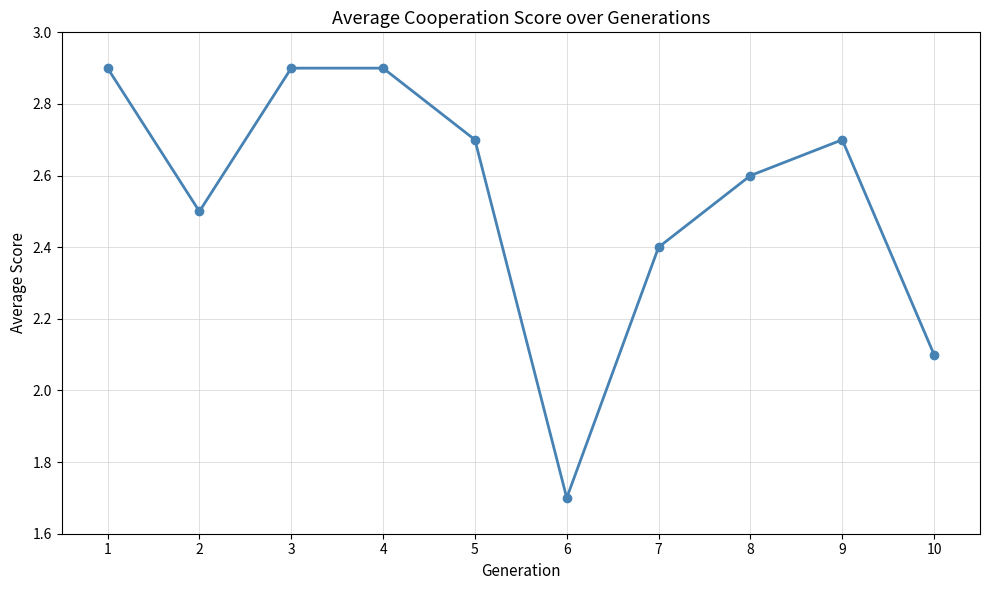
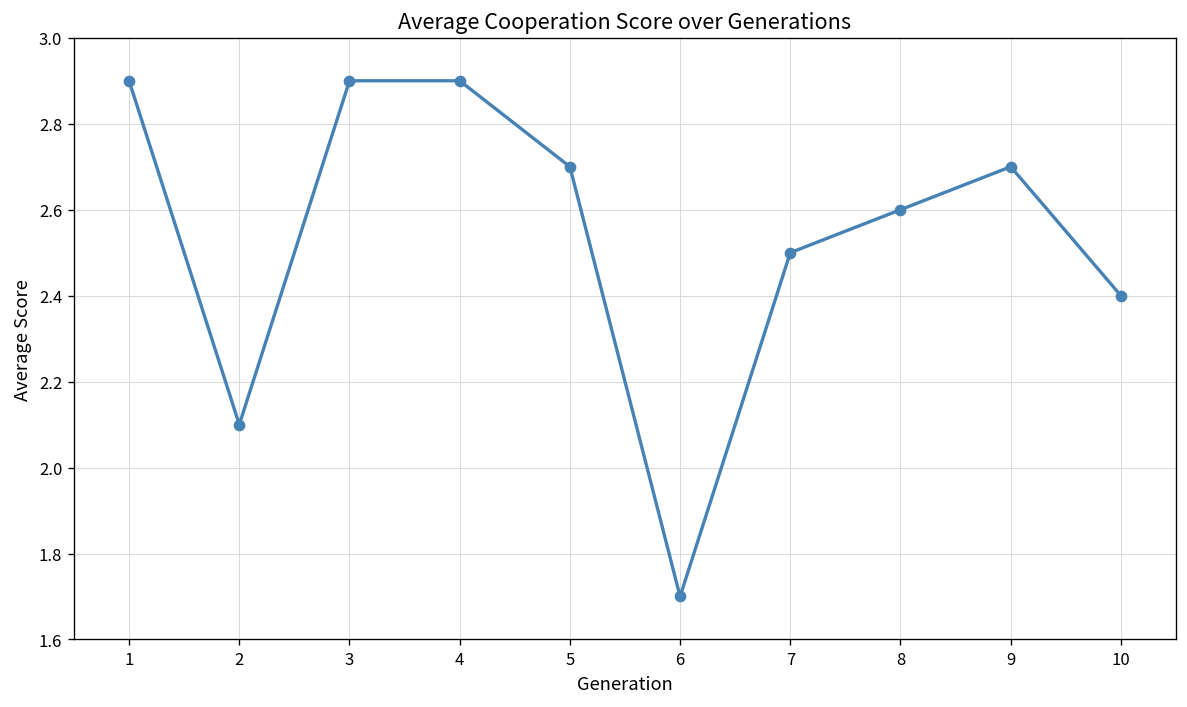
  {
    "1": 2.9,
-   "2": 2.5,
+   "2": 2.1,
    "3": 2.9,
    "4": 2.9,
    "5": 2.7,
    "6": 1.7,
-   "7": 2.4,
+   "7": 2.5,
    "8": 2.6,
    "9": 2.7,
-   "10": 2.1
+   "10": 2.4
  }
